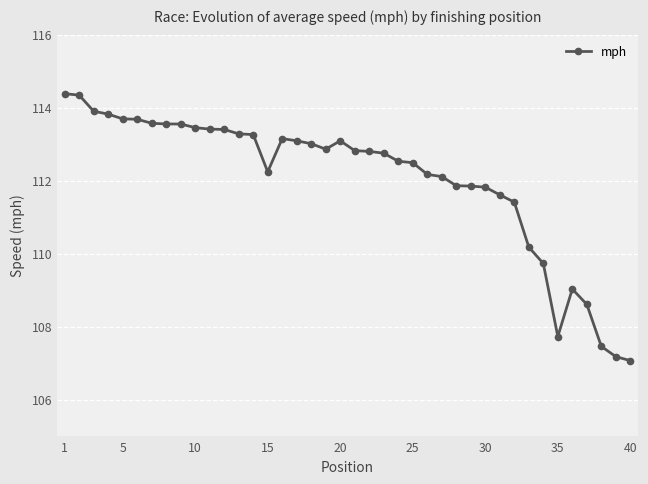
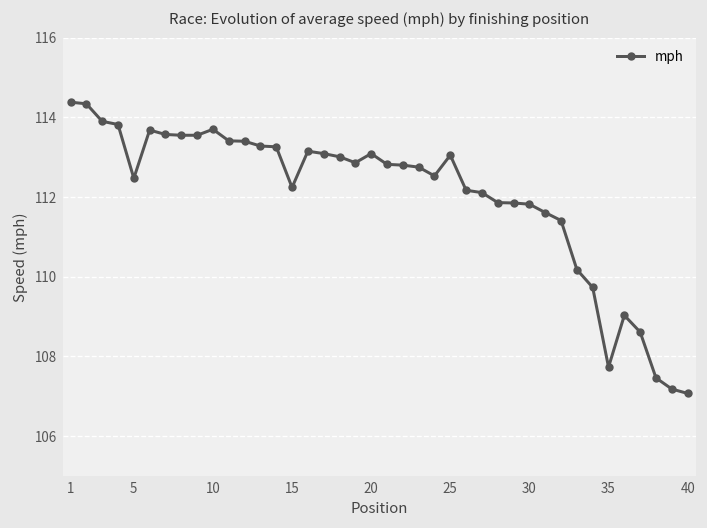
  {
    "1": 114.4,
-   "5": 113.7,
-   "10": 113.5,
+   "5": 112.5,
+   "10": 113.7,
    "15": 112.2,
    "20": 113.1,
-   "25": 112.5,
+   "25": 113.1,
    "30": 111.8,
    "35": 107.7,
    "40": 107.1
  }
